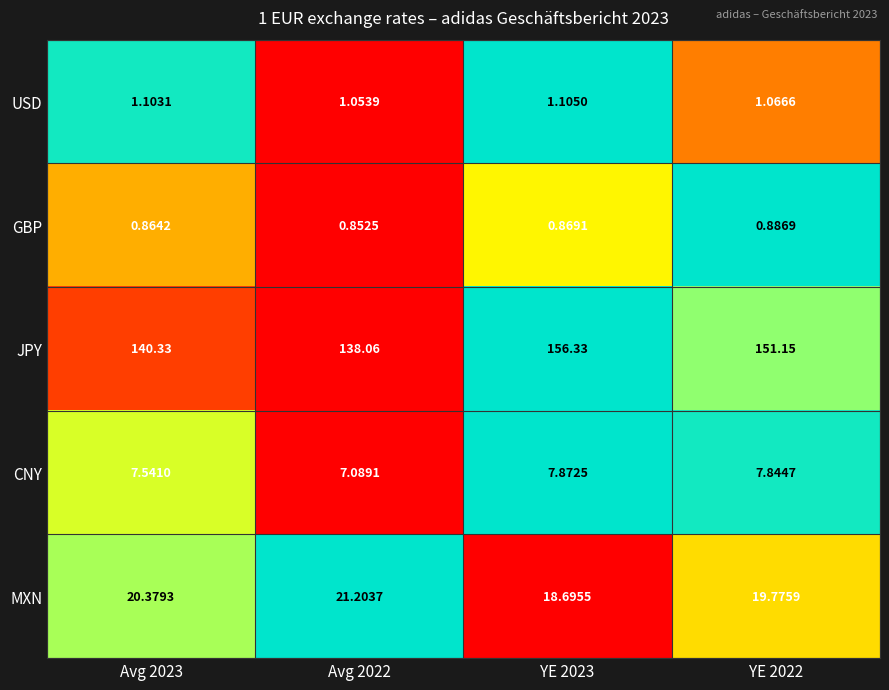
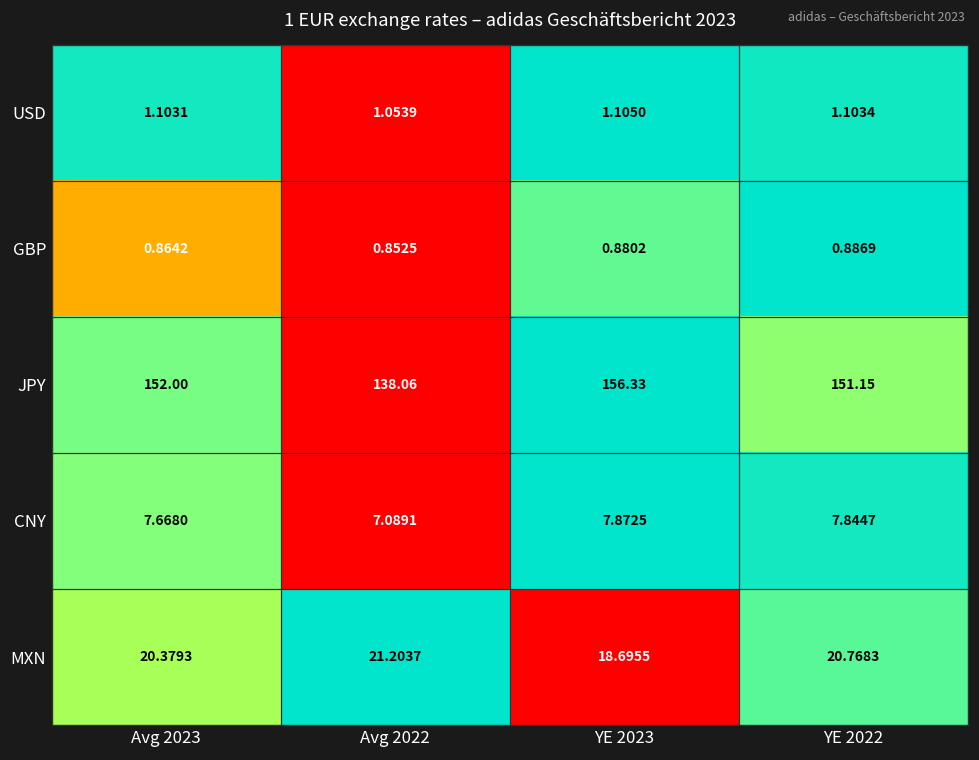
  {
    "USD": {
      "Avg 2023": 1.1031,
      "Avg 2022": 1.0539,
      "YE 2023": 1.1050,
-     "YE 2022": 1.0666
+     "YE 2022": 1.1034
    },
    "GBP": {
      "Avg 2023": 0.8642,
      "Avg 2022": 0.8525,
-     "YE 2023": 0.8691,
+     "YE 2023": 0.8802,
      "YE 2022": 0.8869
    },
    "JPY": {
-     "Avg 2023": 140.33,
+     "Avg 2023": 152.00,
      "Avg 2022": 138.06,
      "YE 2023": 156.33,
      "YE 2022": 151.15
    },
    "CNY": {
-     "Avg 2023": 7.5410,
+     "Avg 2023": 7.6680,
      "Avg 2022": 7.0891,
      "YE 2023": 7.8725,
      "YE 2022": 7.8447
    },
    "MXN": {
      "Avg 2023": 20.3793,
      "Avg 2022": 21.2037,
      "YE 2023": 18.6955,
-     "YE 2022": 19.7759
+     "YE 2022": 20.7683
    }
  }
